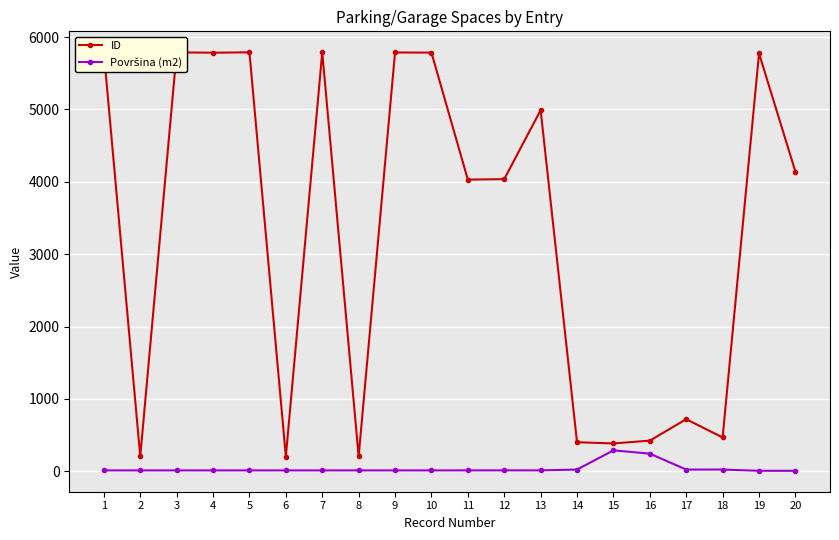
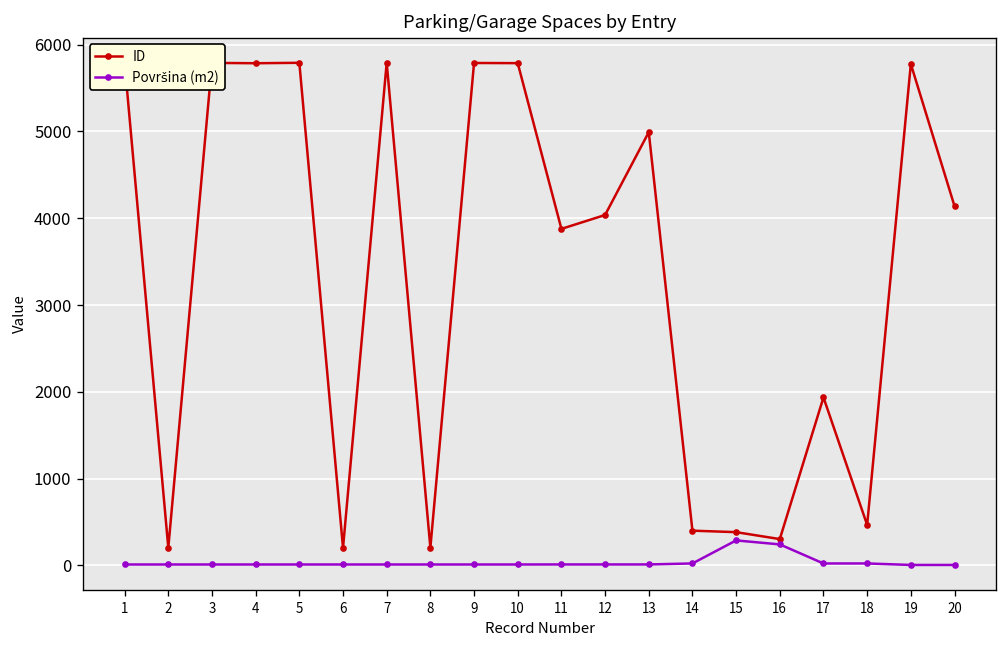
  {
    "ID": {
      "2": 200,
      "4": 5800,
      "5": 5800,
      "6": 200,
      "7": 5800,
      "8": 200,
      "9": 5800,
      "10": 5800,
-     "11": 4000,
+     "11": 3900,
      "12": 4000,
      "13": 5000,
      "14": 400,
      "15": 400,
-     "16": 400,
-     "17": 700,
+     "16": 300,
+     "17": 1900,
      "18": 500,
      "19": 5800,
      "20": 4100
    },
    "Površina (m2)": {
      "1": 0,
      "2": 0,
      "3": 0,
      "4": 0,
      "5": 0,
      "6": 0,
      "7": 0,
      "8": 0,
      "9": 0,
      "10": 0,
      "11": 0,
      "12": 0,
      "13": 0,
      "14": 0,
      "15": 300,
      "16": 200,
      "17": 0,
      "18": 0,
      "19": 0,
      "20": 0
    }
  }
